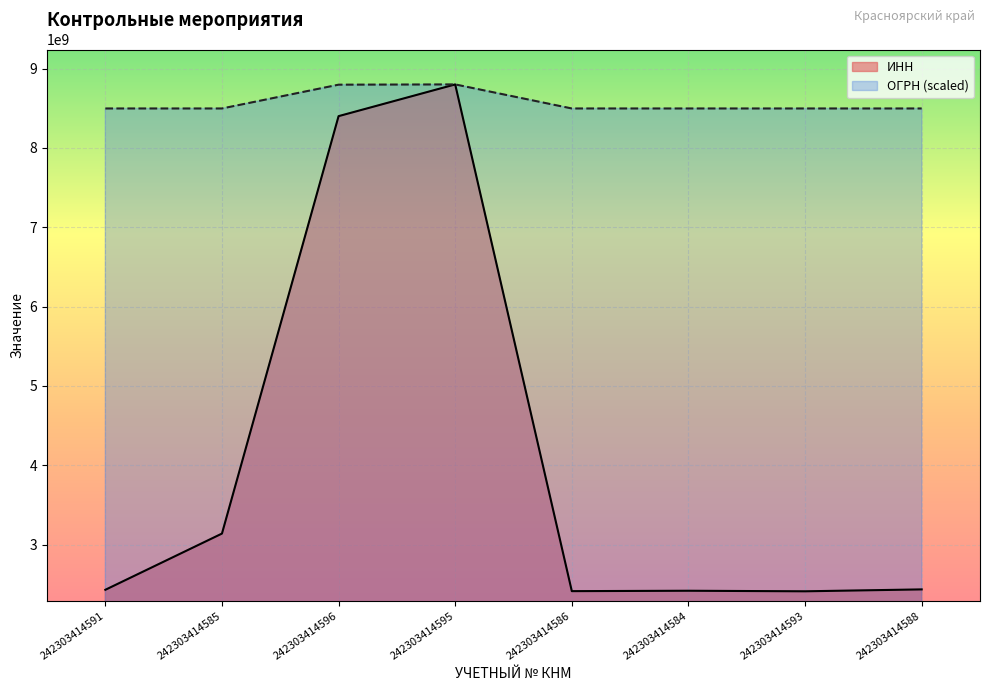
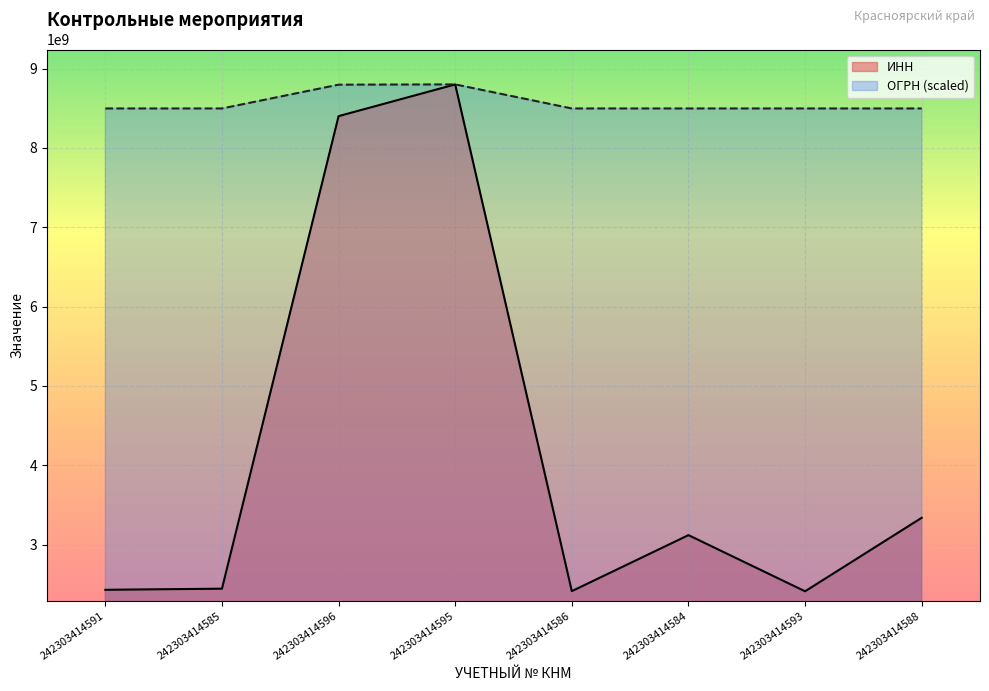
  {
    "ИНН": {
      "242303414591": 2400000000,
-     "242303414585": 3100000000,
+     "242303414585": 2400000000,
      "242303414596": 8400000000,
      "242303414586": 2400000000,
-     "242303414584": 2400000000,
+     "242303414584": 3100000000,
      "242303414593": 2400000000,
-     "242303414588": 2400000000
+     "242303414588": 3300000000
    },
    "ОГРН (scaled)": {
      "242303414591": 8500000000,
      "242303414585": 8500000000,
      "242303414596": 8800000000,
      "242303414586": 8500000000,
      "242303414584": 8500000000,
      "242303414593": 8500000000,
      "242303414588": 8500000000
    }
  }
